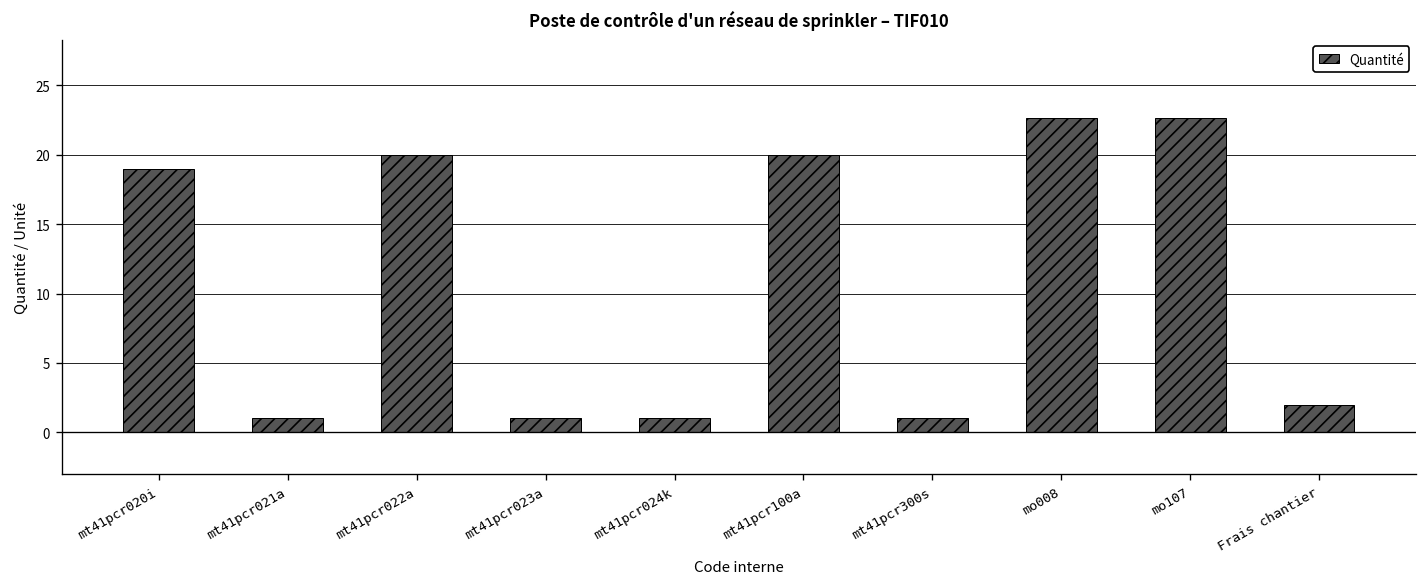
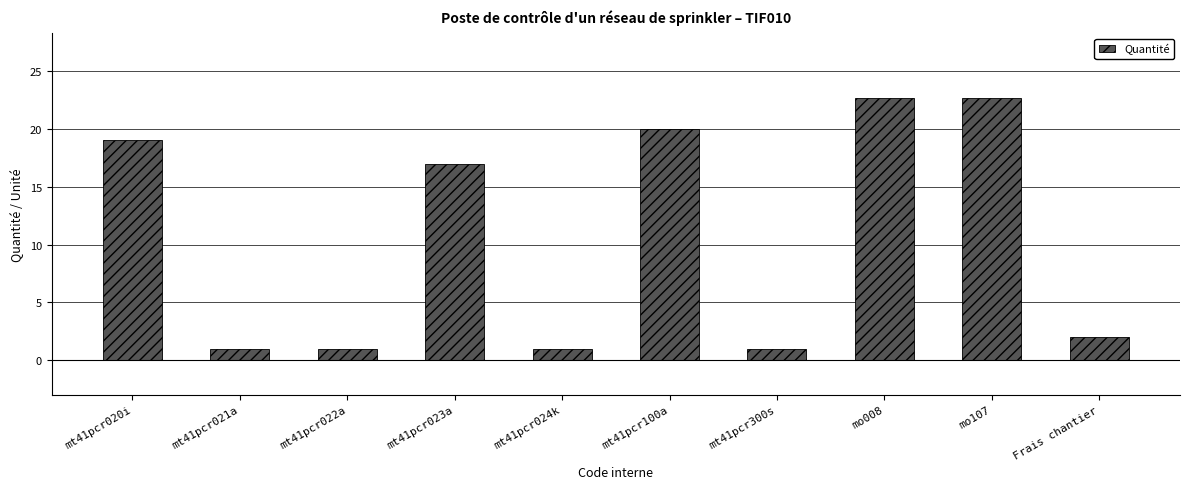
  {
    "mt41pcr020i": 19,
    "mt41pcr021a": 1,
-   "mt41pcr022a": 20,
-   "mt41pcr023a": 1,
+   "mt41pcr022a": 1,
+   "mt41pcr023a": 17,
    "mt41pcr024k": 1,
    "mt41pcr100a": 20,
    "mt41pcr300s": 1,
    "mo008": 22.6,
    "mo107": 22.6,
    "Frais chantier": 2
  }
